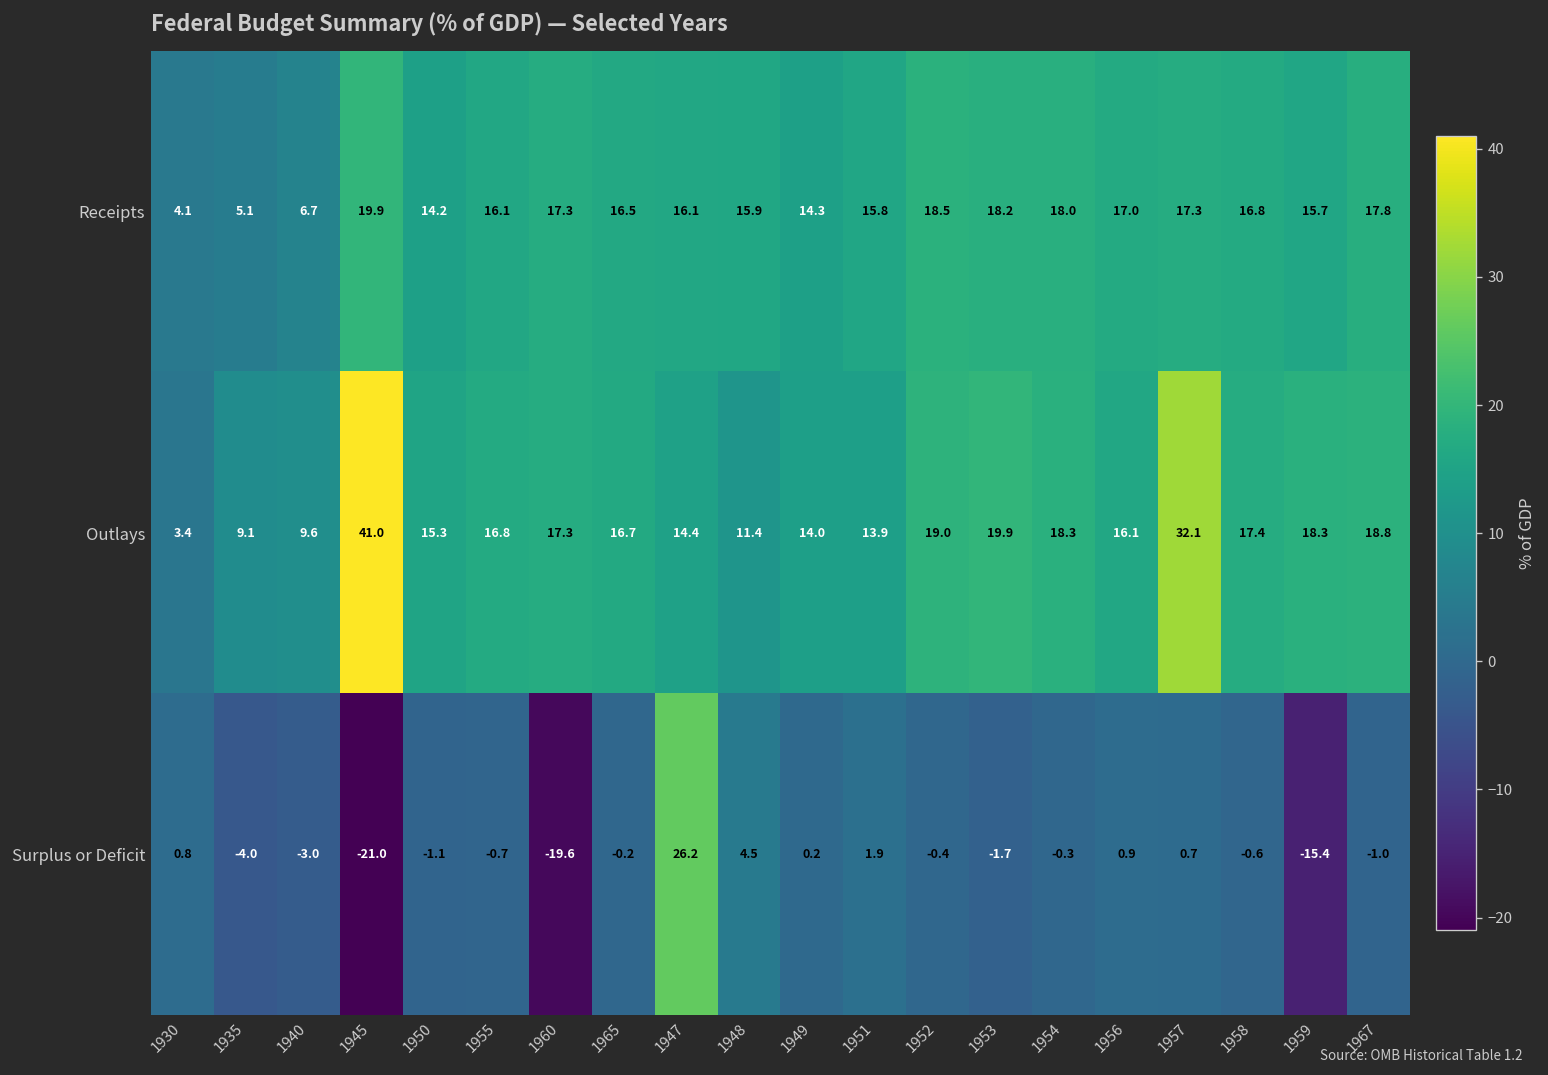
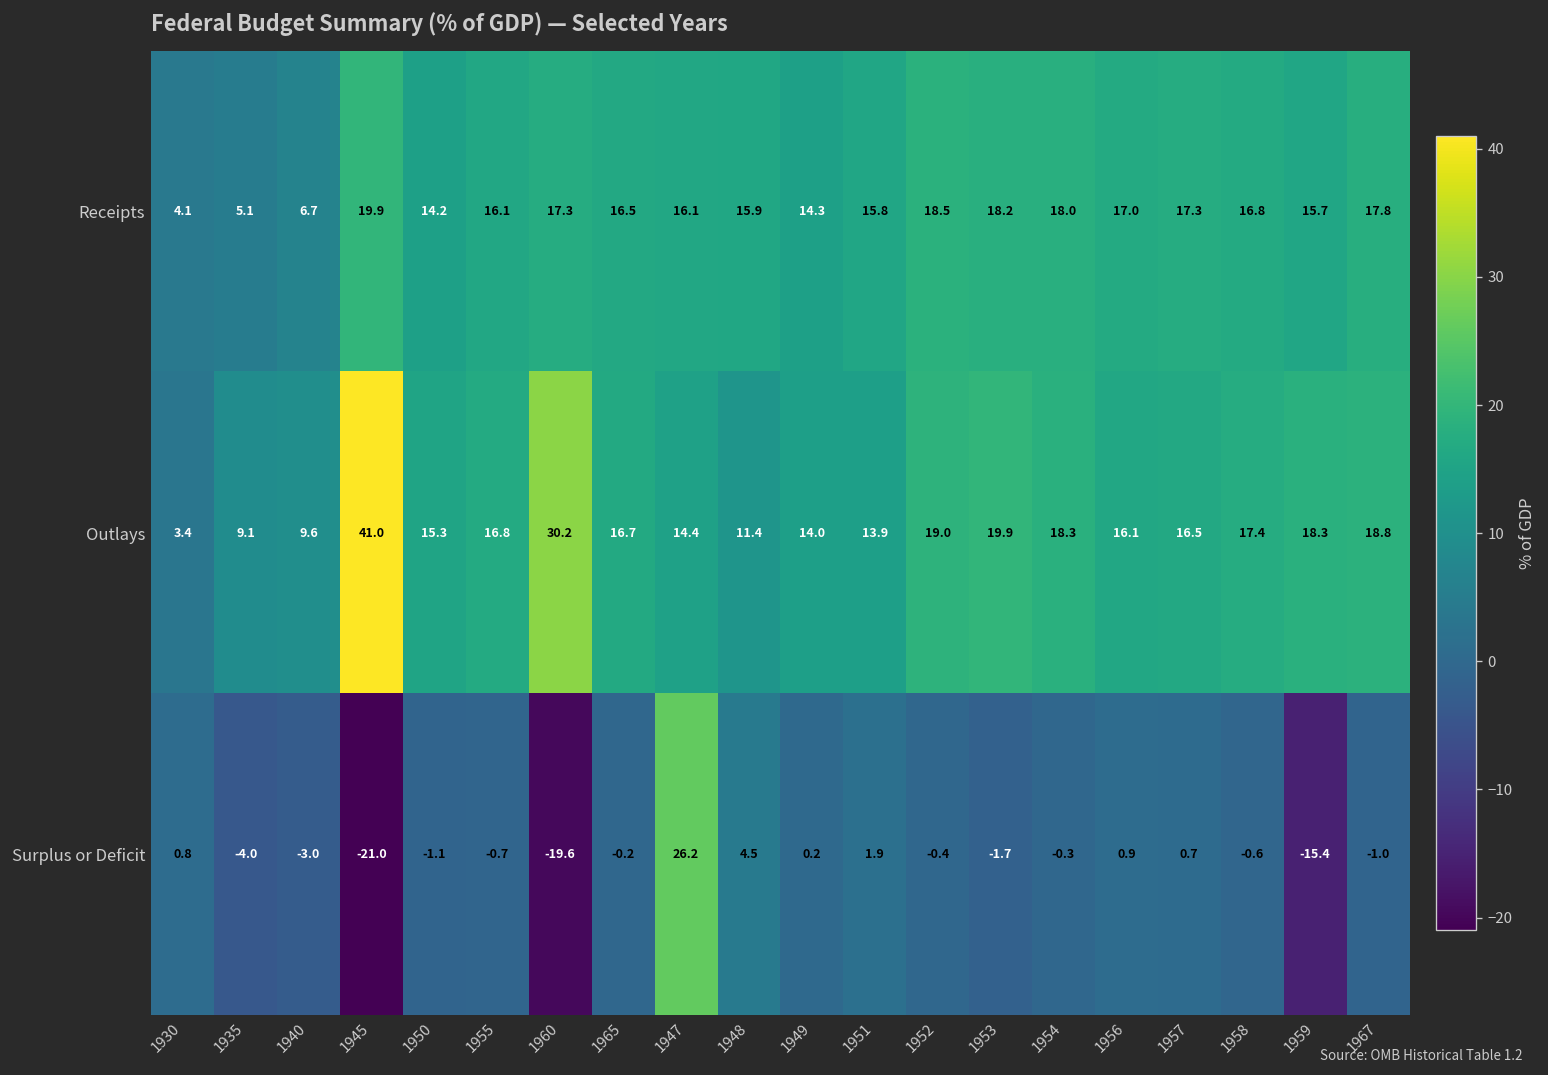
  {
    "Receipts": {
      "1930": 4.1,
      "1935": 5.1,
      "1940": 6.7,
      "1945": 19.9,
      "1950": 14.2,
      "1955": 16.1,
      "1960": 17.3,
      "1965": 16.5,
      "1947": 16.1,
      "1948": 15.9,
      "1949": 14.3,
      "1951": 15.8,
      "1952": 18.5,
      "1953": 18.2,
      "1954": 18.0,
      "1956": 17.0,
      "1957": 17.3,
      "1958": 16.8,
      "1959": 15.7,
      "1967": 17.8
    },
    "Outlays": {
      "1930": 3.4,
      "1935": 9.1,
      "1940": 9.6,
      "1945": 41.0,
      "1950": 15.3,
      "1955": 16.8,
-     "1960": 17.3,
+     "1960": 30.2,
      "1965": 16.7,
      "1947": 14.4,
      "1948": 11.4,
      "1949": 14.0,
      "1951": 13.9,
      "1952": 19.0,
      "1953": 19.9,
      "1954": 18.3,
      "1956": 16.1,
-     "1957": 32.1,
+     "1957": 16.5,
      "1958": 17.4,
      "1959": 18.3,
      "1967": 18.8
    },
    "Surplus or Deficit": {
      "1930": 0.8,
      "1935": -4.0,
      "1940": -3.0,
      "1945": -21.0,
      "1950": -1.1,
      "1955": -0.7,
      "1960": -19.6,
      "1965": -0.2,
      "1947": 26.2,
      "1948": 4.5,
      "1949": 0.2,
      "1951": 1.9,
      "1952": -0.4,
      "1953": -1.7,
      "1954": -0.3,
      "1956": 0.9,
      "1957": 0.7,
      "1958": -0.6,
      "1959": -15.4,
      "1967": -1.0
    }
  }
